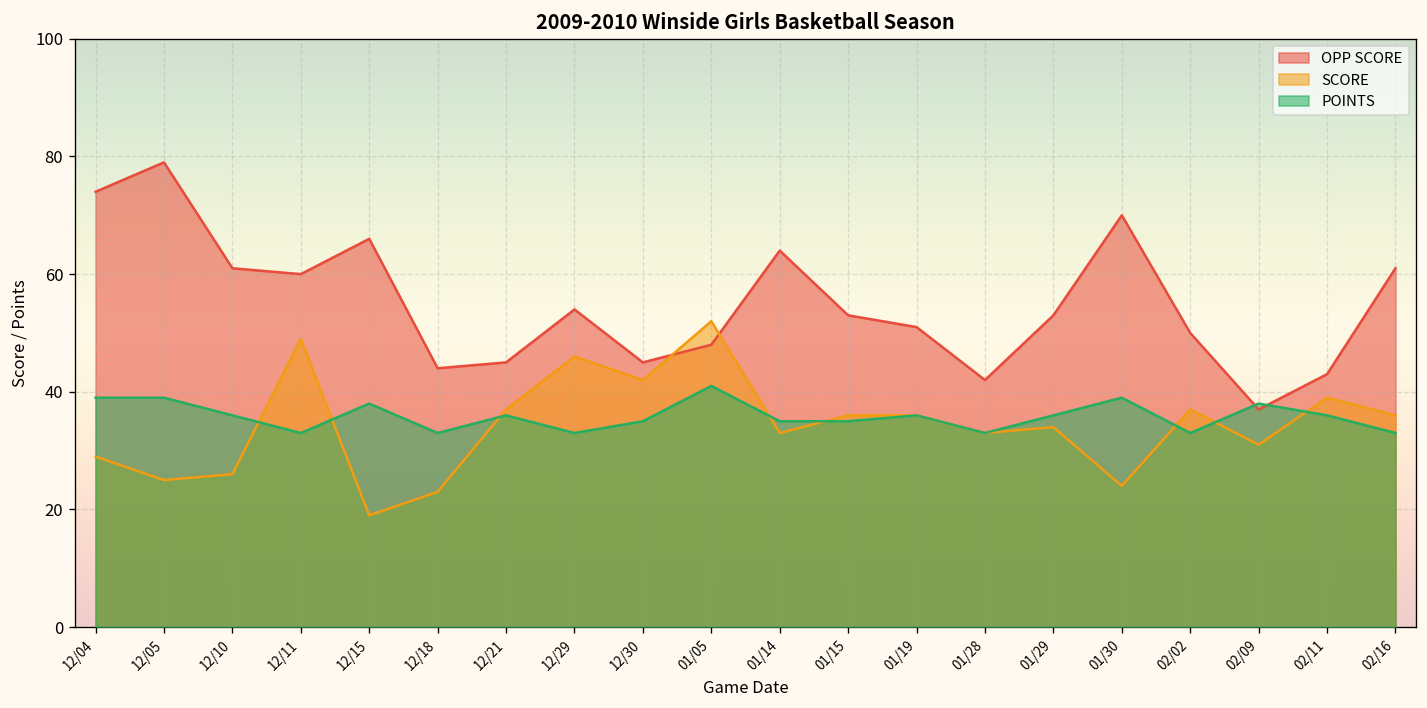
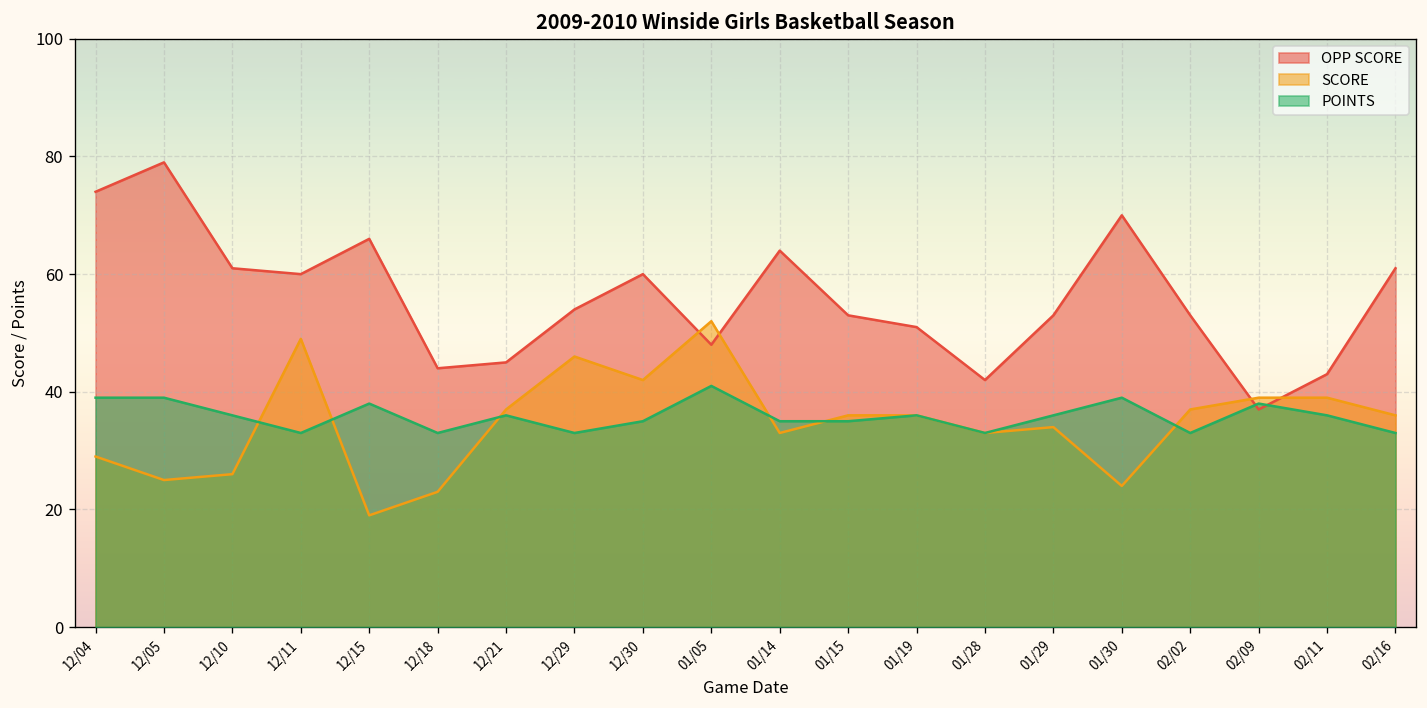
  {
    "OPP SCORE": {
      "12/04": 74,
      "12/05": 79,
      "12/10": 61,
      "12/11": 60,
      "12/15": 66,
      "12/18": 44,
      "12/21": 45,
      "12/29": 54,
-     "12/30": 45,
+     "12/30": 60,
      "01/05": 48,
      "01/14": 64,
      "01/15": 53,
      "01/19": 51,
      "01/28": 42,
      "01/29": 53,
      "01/30": 70,
-     "02/02": 50,
+     "02/02": 53,
      "02/09": 37,
      "02/11": 43,
      "02/16": 61
    },
    "SCORE": {
      "12/04": 29,
      "12/05": 25,
      "12/10": 26,
      "12/11": 49,
      "12/15": 19,
      "12/18": 23,
      "12/21": 37,
      "12/29": 46,
      "12/30": 42,
      "01/05": 52,
      "01/14": 33,
      "01/15": 36,
      "01/29": 34,
      "01/30": 24,
      "02/02": 37,
-     "02/09": 31,
+     "02/09": 39,
      "02/11": 39,
      "02/16": 36
    },
    "POINTS": {
      "12/04": 39,
      "12/05": 39,
      "12/10": 36,
      "12/11": 33,
      "12/15": 38,
      "12/18": 33,
      "12/21": 36,
      "12/29": 33,
      "12/30": 35,
      "01/05": 41,
      "01/14": 35,
      "01/15": 35,
      "01/29": 36,
      "01/30": 39,
      "02/02": 33,
      "02/09": 38,
      "02/11": 36,
      "02/16": 33
    }
  }
